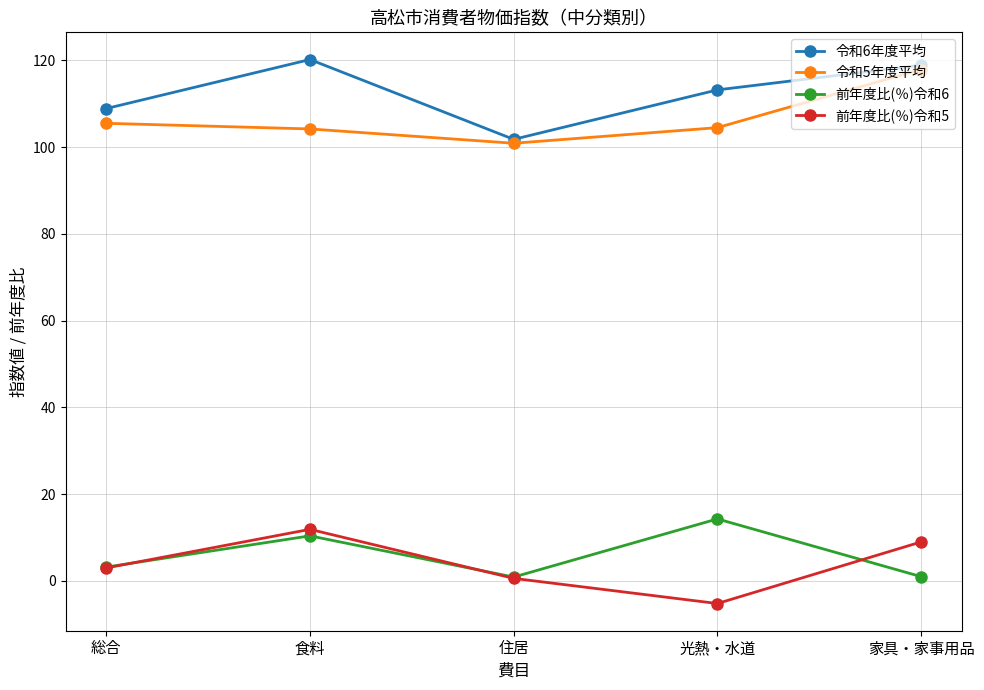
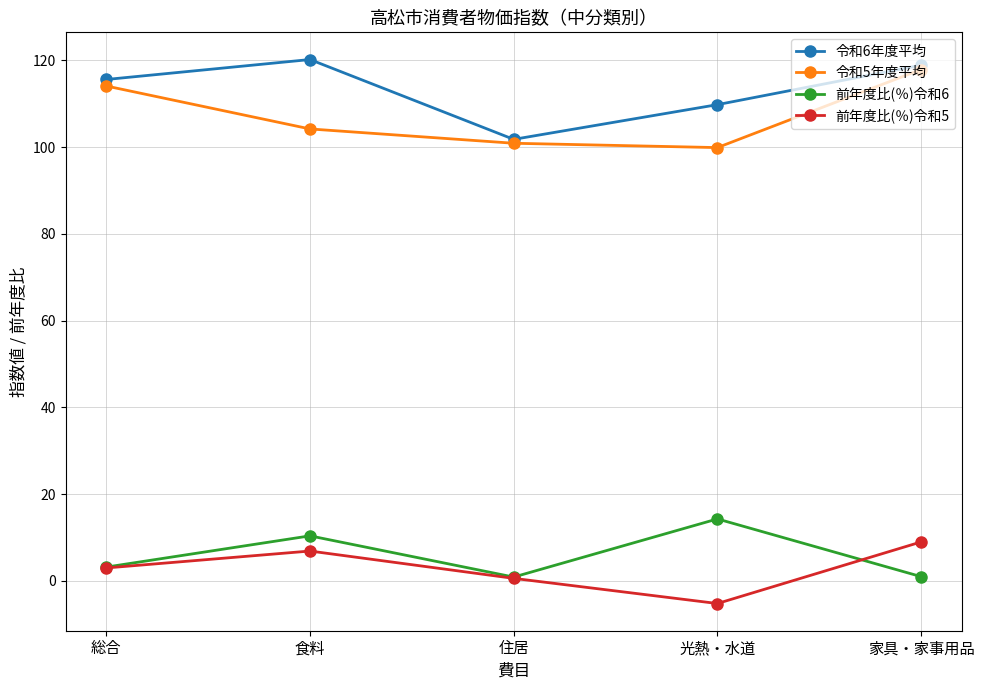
  {
    "令和6年度平均": {
-     "総合": 109,
+     "総合": 116,
      "食料": 120,
      "住居": 102,
-     "光熱・水道": 113
+     "光熱・水道": 110
    },
    "令和5年度平均": {
-     "総合": 106,
+     "総合": 114,
      "食料": 104,
      "住居": 101,
-     "光熱・水道": 105
+     "光熱・水道": 100
    },
    "前年度比(％)令和6": {
      "食料": 10,
      "光熱・水道": 14,
      "家具・家事用品": 1
    },
    "前年度比(％)令和5": {
-     "食料": 12,
+     "食料": 7,
      "光熱・水道": -5,
      "家具・家事用品": 9
    }
  }
